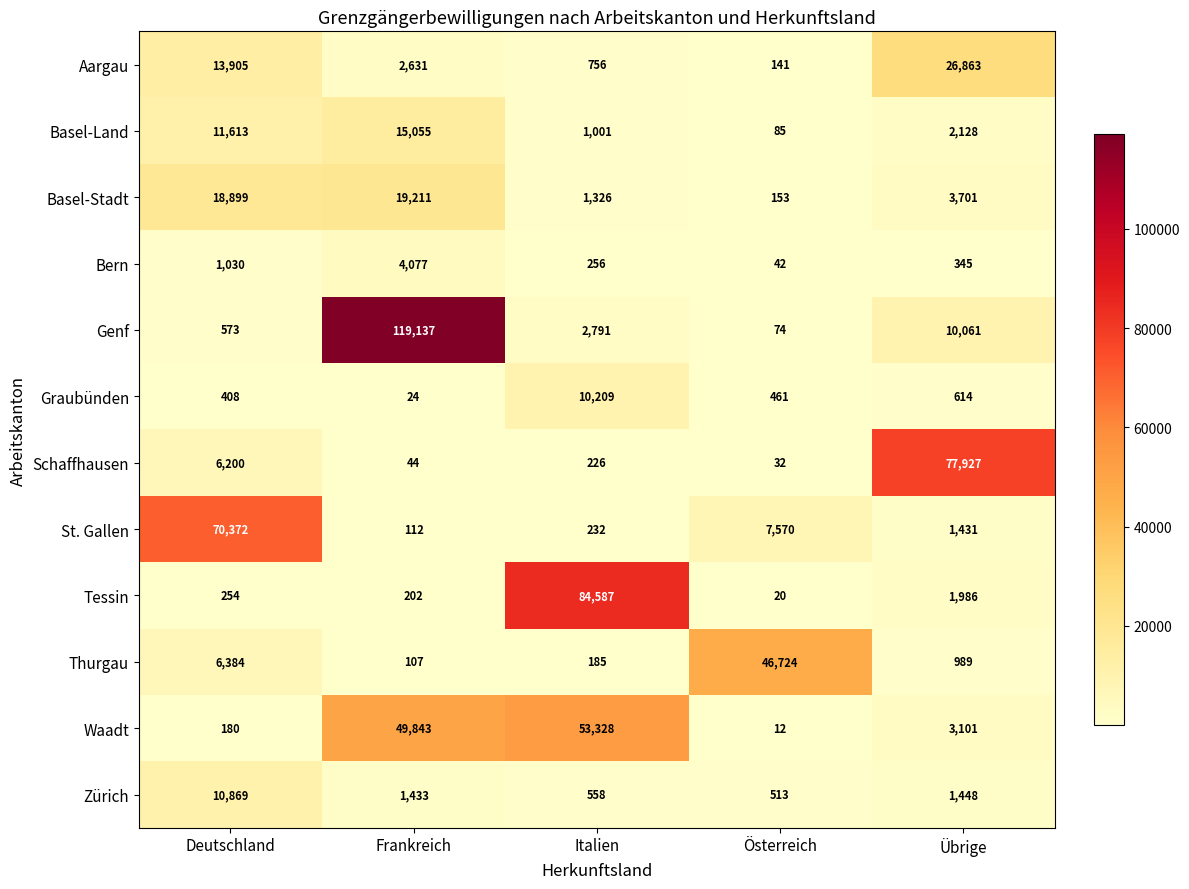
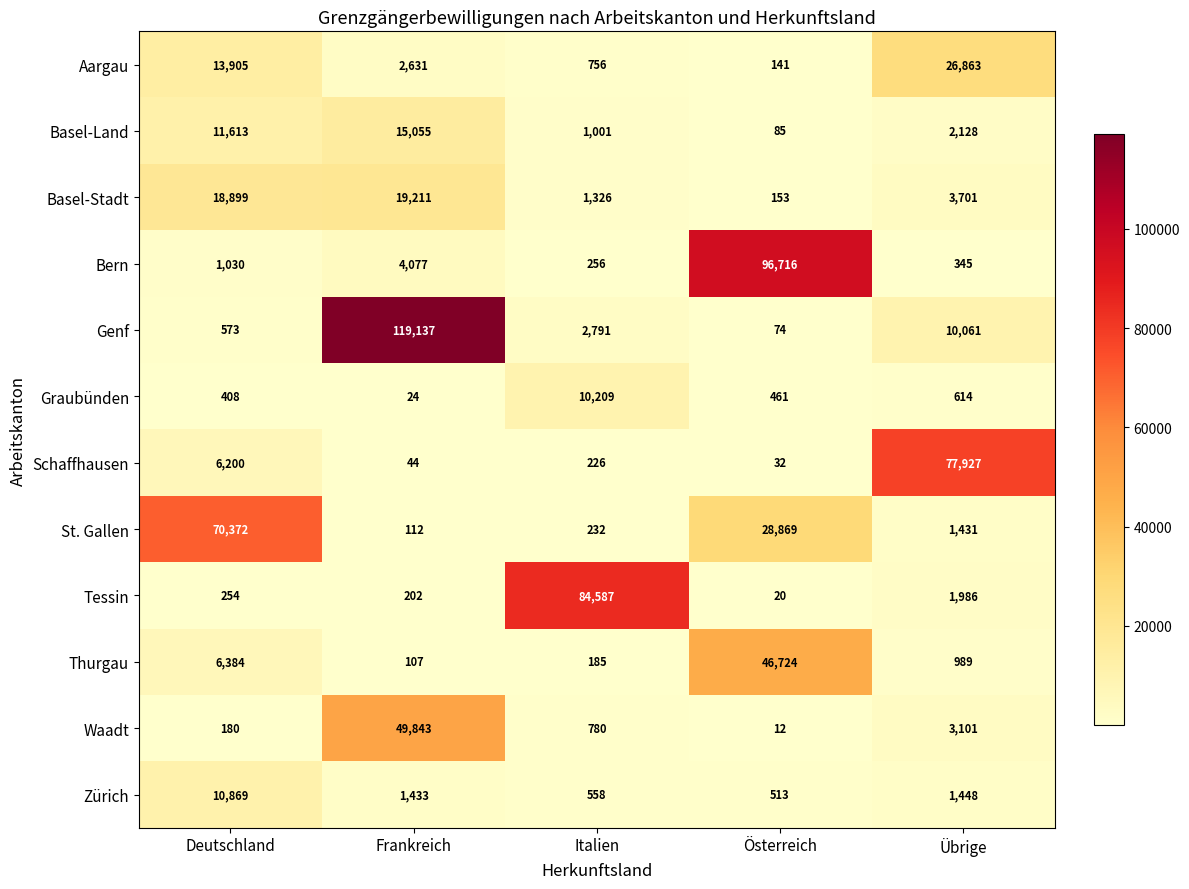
  {
    "Aargau": {
      "Deutschland": "13,905",
      "Frankreich": "2,631",
      "Italien": "756",
      "Österreich": "141",
      "Übrige": "26,863"
    },
    "Basel-Land": {
      "Deutschland": "11,613",
      "Frankreich": "15,055",
      "Italien": "1,001",
      "Österreich": "85",
      "Übrige": "2,128"
    },
    "Basel-Stadt": {
      "Deutschland": "18,899",
      "Frankreich": "19,211",
      "Italien": "1,326",
      "Österreich": "153",
      "Übrige": "3,701"
    },
    "Bern": {
      "Deutschland": "1,030",
      "Frankreich": "4,077",
      "Italien": "256",
-     "Österreich": "42",
+     "Österreich": "96,716",
      "Übrige": "345"
    },
    "Genf": {
      "Deutschland": "573",
      "Frankreich": "119,137",
      "Italien": "2,791",
      "Österreich": "74",
      "Übrige": "10,061"
    },
    "Graubünden": {
      "Deutschland": "408",
      "Frankreich": "24",
      "Italien": "10,209",
      "Österreich": "461",
      "Übrige": "614"
    },
    "Schaffhausen": {
      "Deutschland": "6,200",
      "Frankreich": "44",
      "Italien": "226",
      "Österreich": "32",
      "Übrige": "77,927"
    },
    "St. Gallen": {
      "Deutschland": "70,372",
      "Frankreich": "112",
      "Italien": "232",
-     "Österreich": "7,570",
+     "Österreich": "28,869",
      "Übrige": "1,431"
    },
    "Tessin": {
      "Deutschland": "254",
      "Frankreich": "202",
      "Italien": "84,587",
      "Österreich": "20",
      "Übrige": "1,986"
    },
    "Thurgau": {
      "Deutschland": "6,384",
      "Frankreich": "107",
      "Italien": "185",
      "Österreich": "46,724",
      "Übrige": "989"
    },
    "Waadt": {
      "Deutschland": "180",
      "Frankreich": "49,843",
-     "Italien": "53,328",
+     "Italien": "780",
      "Österreich": "12",
      "Übrige": "3,101"
    },
    "Zürich": {
      "Deutschland": "10,869",
      "Frankreich": "1,433",
      "Italien": "558",
      "Österreich": "513",
      "Übrige": "1,448"
    }
  }
